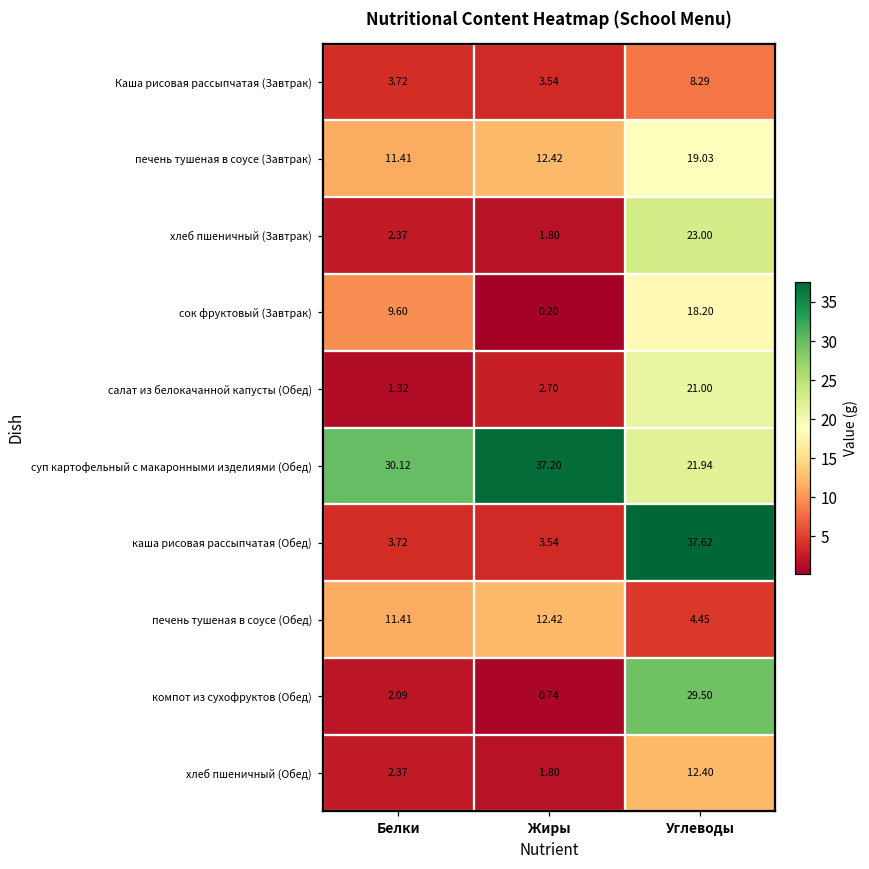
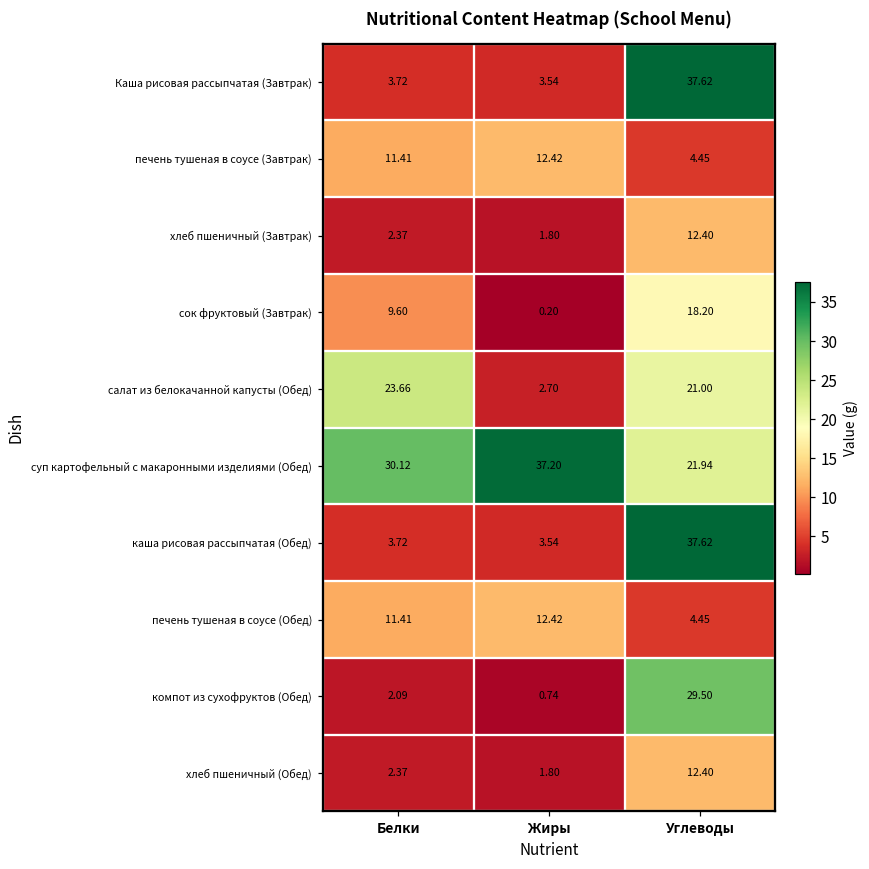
  {
    "Каша рисовая рассыпчатая (Завтрак)": {
      "Белки": 3.72,
      "Жиры": 3.54,
-     "Углеводы": 8.29
+     "Углеводы": 37.62
    },
    "печень тушеная в соусе (Завтрак)": {
      "Белки": 11.41,
      "Жиры": 12.42,
-     "Углеводы": 19.03
+     "Углеводы": 4.45
    },
    "хлеб пшеничный (Завтрак)": {
      "Белки": 2.37,
      "Жиры": 1.80,
-     "Углеводы": 23.00
+     "Углеводы": 12.40
    },
    "сок фруктовый (Завтрак)": {
      "Белки": 9.60,
      "Жиры": 0.20,
      "Углеводы": 18.20
    },
    "салат из белокачанной капусты (Обед)": {
-     "Белки": 1.32,
+     "Белки": 23.66,
      "Жиры": 2.70,
      "Углеводы": 21.00
    },
    "суп картофельный с макаронными изделиями (Обед)": {
      "Белки": 30.12,
      "Жиры": 37.20,
      "Углеводы": 21.94
    },
    "каша рисовая рассыпчатая (Обед)": {
      "Белки": 3.72,
      "Жиры": 3.54,
      "Углеводы": 37.62
    },
    "печень тушеная в соусе (Обед)": {
      "Белки": 11.41,
      "Жиры": 12.42,
      "Углеводы": 4.45
    },
    "компот из сухофруктов (Обед)": {
      "Белки": 2.09,
      "Жиры": 0.74,
      "Углеводы": 29.50
    },
    "хлеб пшеничный (Обед)": {
      "Белки": 2.37,
      "Жиры": 1.80,
      "Углеводы": 12.40
    }
  }
